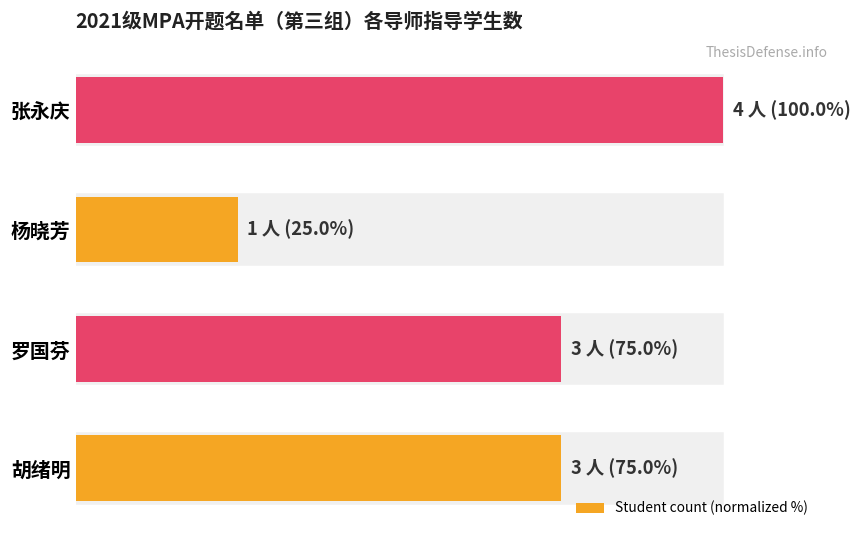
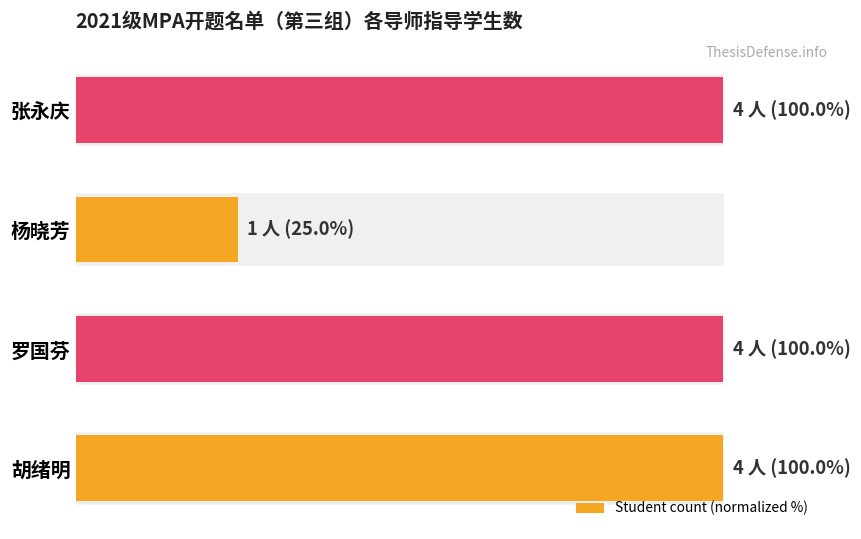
  {
    "张永庆": "(100.0%)",
    "杨晓芳": "(25.0%)",
-   "罗国芬": "3 人 (75.0%)",
-   "胡绪明": "3 人 (75.0%)"
+   "罗国芬": "4 人 (100.0%)",
+   "胡绪明": "4 人 (100.0%)"
  }
